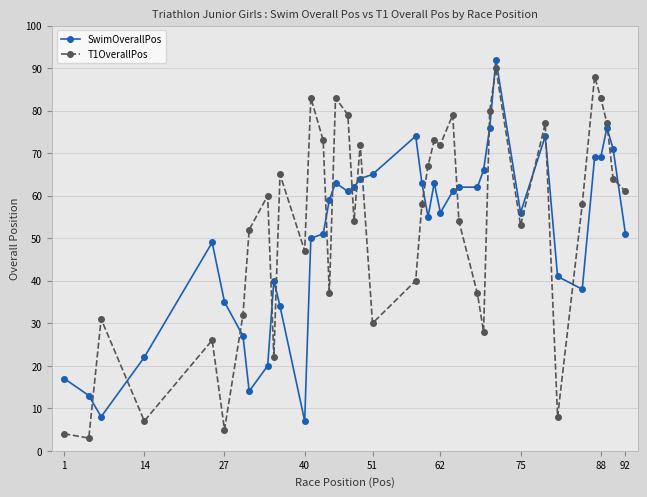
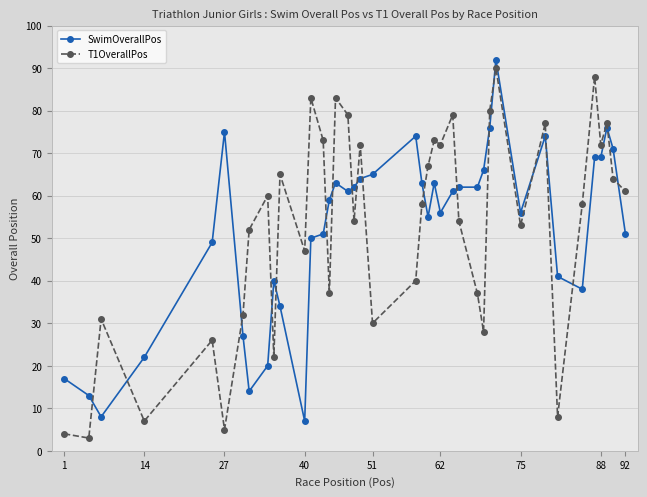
  {
    "SwimOverallPos": {
      "1": 17,
      "14": 22,
-     "27": 35,
+     "27": 75,
      "40": 7,
      "51": 65,
      "62": 56,
      "75": 56,
      "88": 69,
      "92": 51
    },
    "T1OverallPos": {
      "1": 4,
      "14": 7,
      "27": 5,
      "40": 47,
      "51": 30,
      "62": 72,
      "75": 53,
-     "88": 83,
+     "88": 72,
      "92": 61
    }
  }
